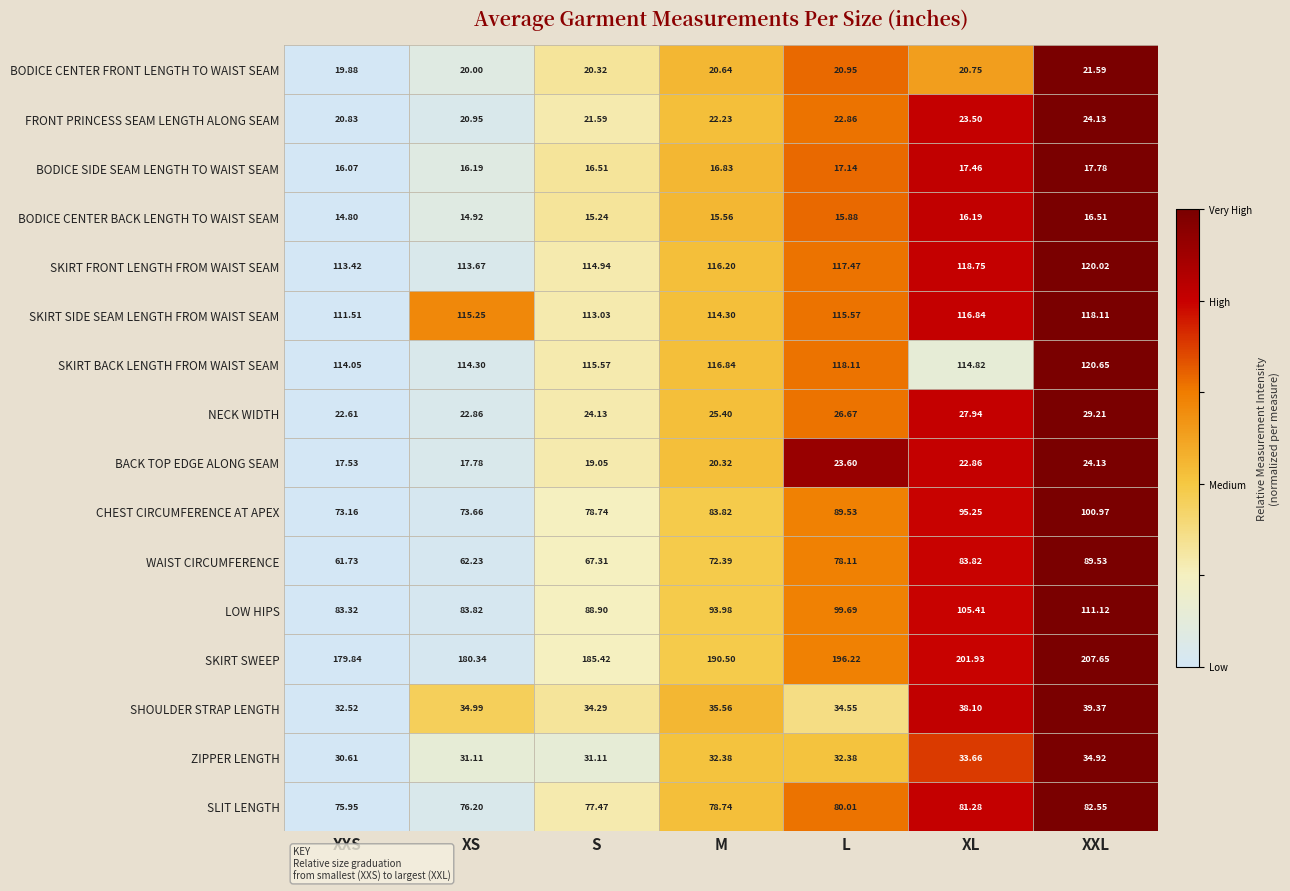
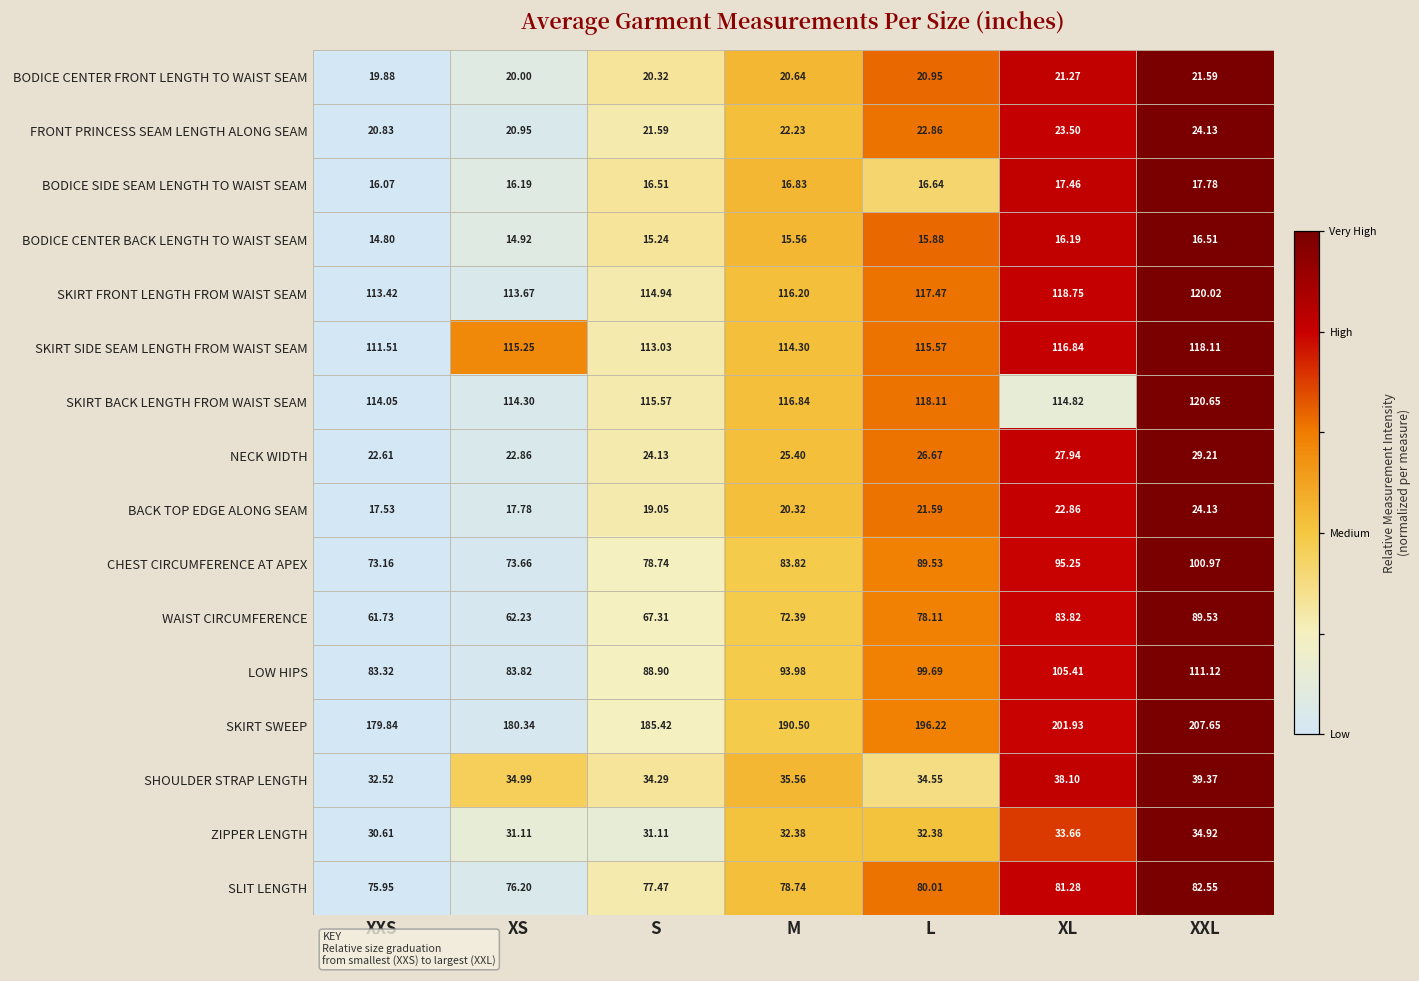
  {
    "BODICE CENTER FRONT LENGTH TO WAIST SEAM": {
      "XXS": 19.88,
      "XS": 20.00,
      "S": 20.32,
      "M": 20.64,
      "L": 20.95,
-     "XL": 20.75,
+     "XL": 21.27,
      "XXL": 21.59
    },
    "FRONT PRINCESS SEAM LENGTH ALONG SEAM": {
      "XXS": 20.83,
      "XS": 20.95,
      "S": 21.59,
      "M": 22.23,
      "L": 22.86,
      "XL": 23.50,
      "XXL": 24.13
    },
    "BODICE SIDE SEAM LENGTH TO WAIST SEAM": {
      "XXS": 16.07,
      "XS": 16.19,
      "S": 16.51,
      "M": 16.83,
-     "L": 17.14,
+     "L": 16.64,
      "XL": 17.46,
      "XXL": 17.78
    },
    "BODICE CENTER BACK LENGTH TO WAIST SEAM": {
      "XXS": 14.80,
      "XS": 14.92,
      "S": 15.24,
      "M": 15.56,
      "L": 15.88,
      "XL": 16.19,
      "XXL": 16.51
    },
    "SKIRT FRONT LENGTH FROM WAIST SEAM": {
      "XXS": 113.42,
      "XS": 113.67,
      "S": 114.94,
      "M": 116.20,
      "L": 117.47,
      "XL": 118.75,
      "XXL": 120.02
    },
    "SKIRT SIDE SEAM LENGTH FROM WAIST SEAM": {
      "XXS": 111.51,
      "XS": 115.25,
      "S": 113.03,
      "M": 114.30,
      "L": 115.57,
      "XL": 116.84,
      "XXL": 118.11
    },
    "SKIRT BACK LENGTH FROM WAIST SEAM": {
      "XXS": 114.05,
      "XS": 114.30,
      "S": 115.57,
      "M": 116.84,
      "L": 118.11,
      "XL": 114.82,
      "XXL": 120.65
    },
    "NECK WIDTH": {
      "XXS": 22.61,
      "XS": 22.86,
      "S": 24.13,
      "M": 25.40,
      "L": 26.67,
      "XL": 27.94,
      "XXL": 29.21
    },
    "BACK TOP EDGE ALONG SEAM": {
      "XXS": 17.53,
      "XS": 17.78,
      "S": 19.05,
      "M": 20.32,
-     "L": 23.60,
+     "L": 21.59,
      "XL": 22.86,
      "XXL": 24.13
    },
    "CHEST CIRCUMFERENCE AT APEX": {
      "XXS": 73.16,
      "XS": 73.66,
      "S": 78.74,
      "M": 83.82,
      "L": 89.53,
      "XL": 95.25,
      "XXL": 100.97
    },
    "WAIST CIRCUMFERENCE": {
      "XXS": 61.73,
      "XS": 62.23,
      "S": 67.31,
      "M": 72.39,
      "L": 78.11,
      "XL": 83.82,
      "XXL": 89.53
    },
    "LOW HIPS": {
      "XXS": 83.32,
      "XS": 83.82,
      "S": 88.90,
      "M": 93.98,
      "L": 99.69,
      "XL": 105.41,
      "XXL": 111.12
    },
    "SKIRT SWEEP": {
      "XXS": 179.84,
      "XS": 180.34,
      "S": 185.42,
      "M": 190.50,
      "L": 196.22,
      "XL": 201.93,
      "XXL": 207.65
    },
    "SHOULDER STRAP LENGTH": {
      "XXS": 32.52,
      "XS": 34.99,
      "S": 34.29,
      "M": 35.56,
      "L": 34.55,
      "XL": 38.10,
      "XXL": 39.37
    },
    "ZIPPER LENGTH": {
      "XXS": 30.61,
      "XS": 31.11,
      "S": 31.11,
      "M": 32.38,
      "L": 32.38,
      "XL": 33.66,
      "XXL": 34.92
    },
    "SLIT LENGTH": {
      "XXS": 75.95,
      "XS": 76.20,
      "S": 77.47,
      "M": 78.74,
      "L": 80.01,
      "XL": 81.28,
      "XXL": 82.55
    }
  }
